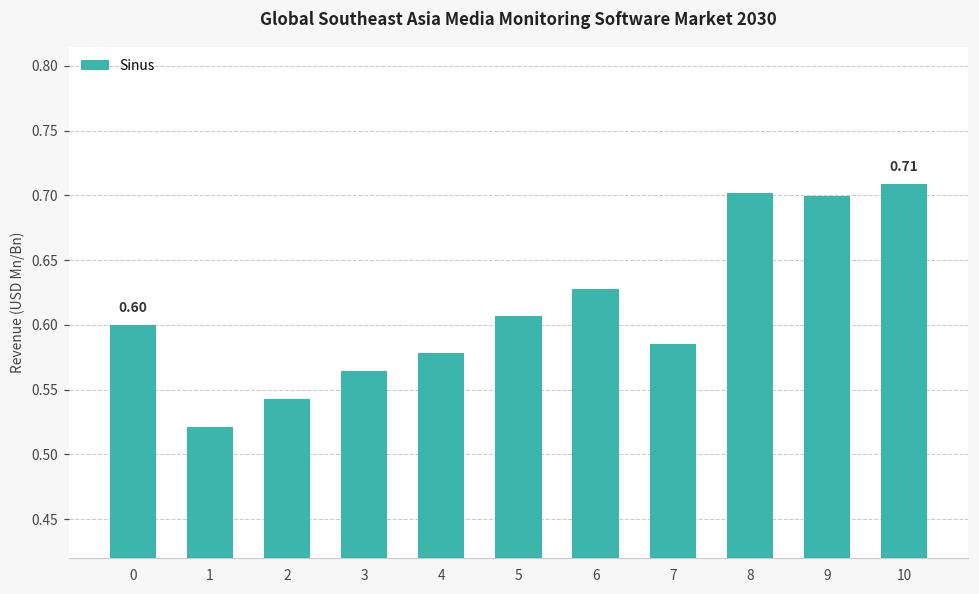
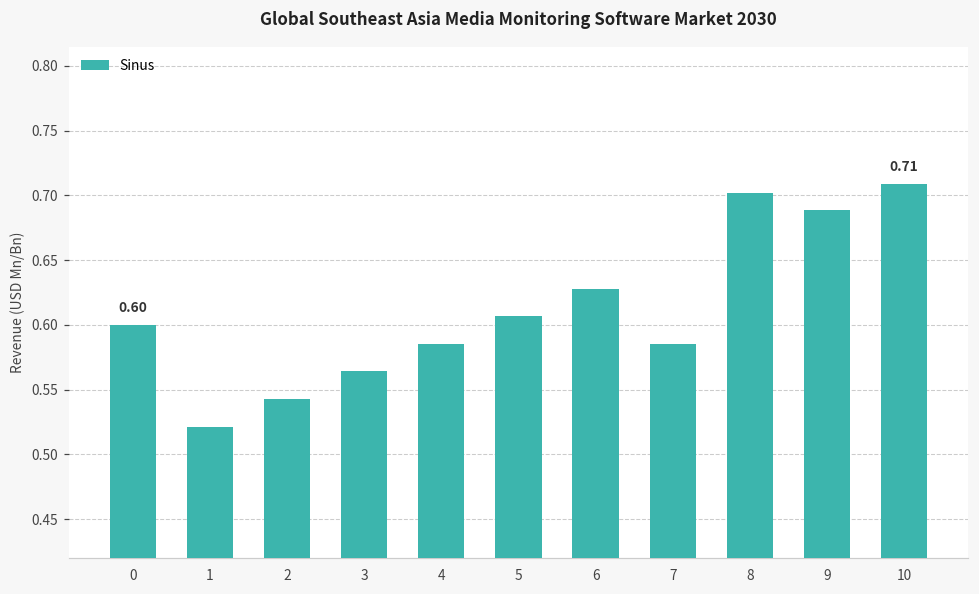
  {
    "1": 0.522,
    "2": 0.543,
    "3": 0.564,
-   "4": 0.579,
+   "4": 0.586,
    "5": 0.607,
    "6": 0.628,
    "7": 0.585,
    "8": 0.702,
-   "9": 0.700
+   "9": 0.689
  }
